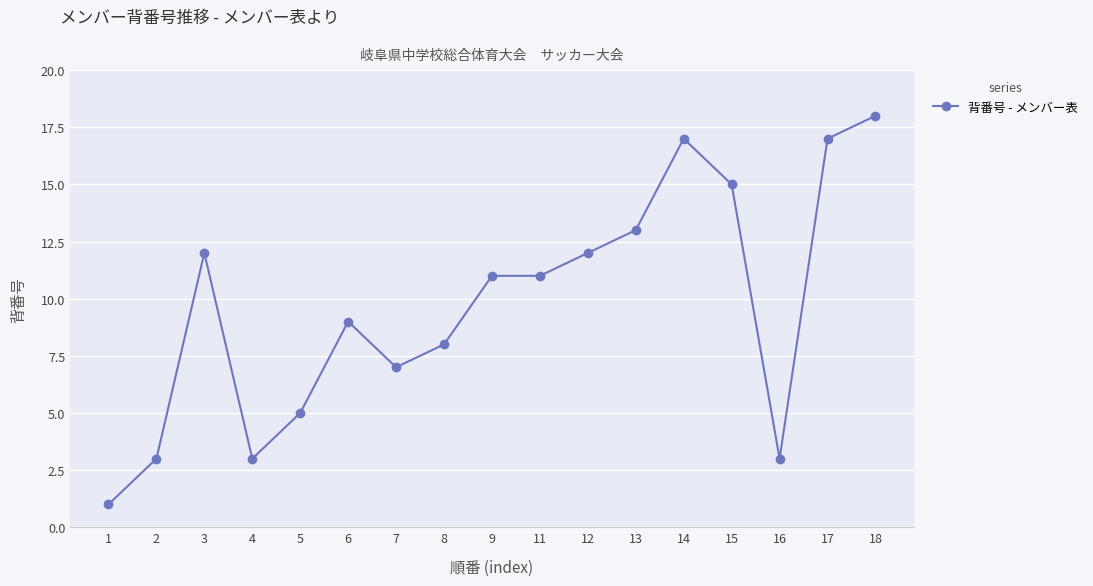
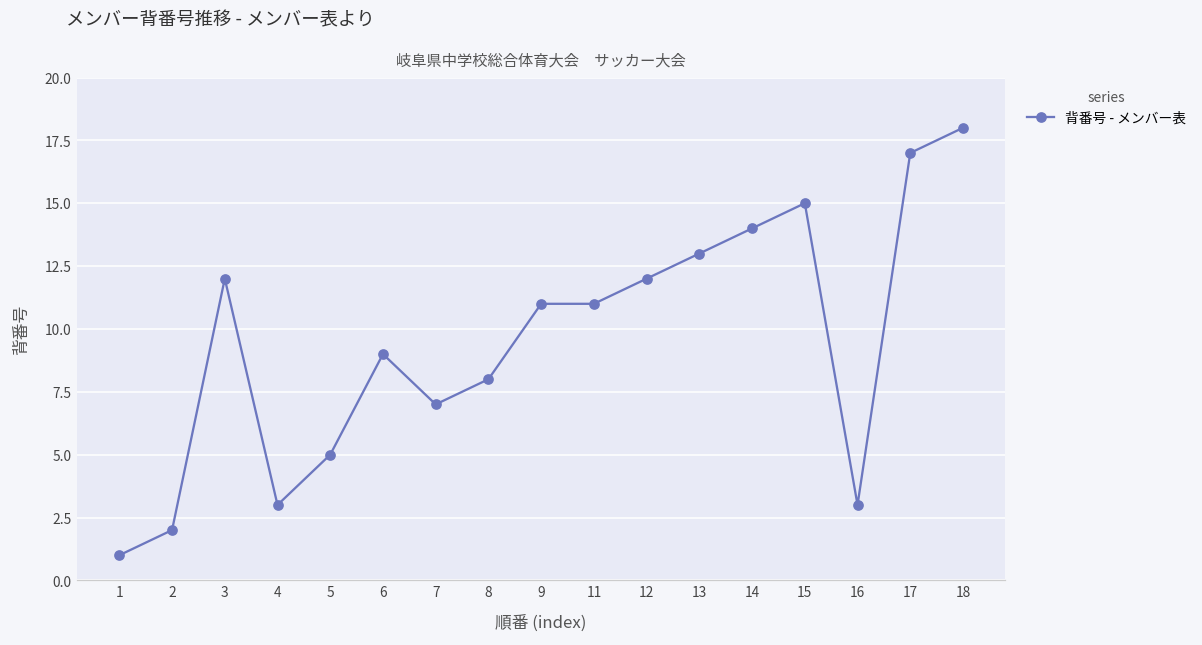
  {
    "1": 1,
-   "2": 3,
+   "2": 2,
    "3": 12,
    "4": 3,
    "5": 5,
    "6": 9,
    "7": 7,
    "8": 8,
    "9": 11,
    "11": 11,
    "12": 12,
    "13": 13,
-   "14": 17,
+   "14": 14,
    "15": 15,
    "16": 3,
    "17": 17,
    "18": 18
  }
